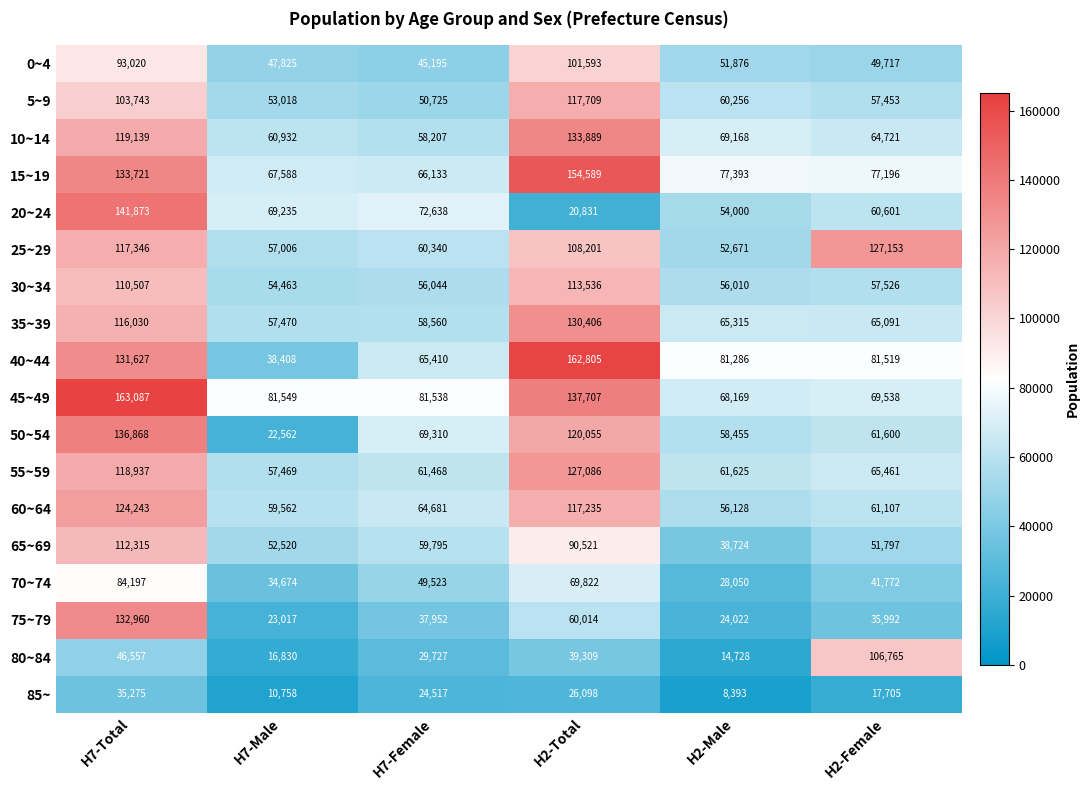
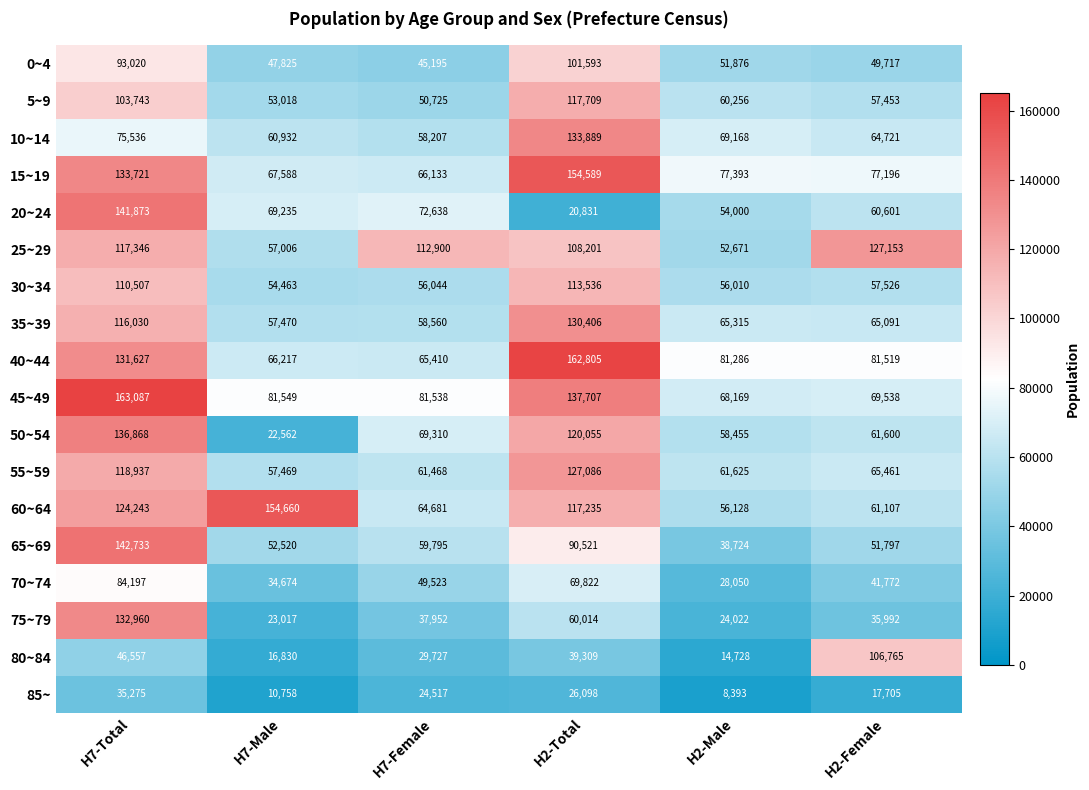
  {
    "0~4": {
      "H7-Total": "93,020",
      "H7-Male": "47,825",
      "H7-Female": "45,195",
      "H2-Total": "101,593",
      "H2-Male": "51,876",
      "H2-Female": "49,717"
    },
    "5~9": {
      "H7-Total": "103,743",
      "H7-Male": "53,018",
      "H7-Female": "50,725",
      "H2-Total": "117,709",
      "H2-Male": "60,256",
      "H2-Female": "57,453"
    },
    "10~14": {
-     "H7-Total": "119,139",
+     "H7-Total": "75,536",
      "H7-Male": "60,932",
      "H7-Female": "58,207",
      "H2-Total": "133,889",
      "H2-Male": "69,168",
      "H2-Female": "64,721"
    },
    "15~19": {
      "H7-Total": "133,721",
      "H7-Male": "67,588",
      "H7-Female": "66,133",
      "H2-Total": "154,589",
      "H2-Male": "77,393",
      "H2-Female": "77,196"
    },
    "20~24": {
      "H7-Total": "141,873",
      "H7-Male": "69,235",
      "H7-Female": "72,638",
      "H2-Total": "20,831",
      "H2-Male": "54,000",
      "H2-Female": "60,601"
    },
    "25~29": {
      "H7-Total": "117,346",
      "H7-Male": "57,006",
-     "H7-Female": "60,340",
+     "H7-Female": "112,900",
      "H2-Total": "108,201",
      "H2-Male": "52,671",
      "H2-Female": "127,153"
    },
    "30~34": {
      "H7-Total": "110,507",
      "H7-Male": "54,463",
      "H7-Female": "56,044",
      "H2-Total": "113,536",
      "H2-Male": "56,010",
      "H2-Female": "57,526"
    },
    "35~39": {
      "H7-Total": "116,030",
      "H7-Male": "57,470",
      "H7-Female": "58,560",
      "H2-Total": "130,406",
      "H2-Male": "65,315",
      "H2-Female": "65,091"
    },
    "40~44": {
      "H7-Total": "131,627",
-     "H7-Male": "38,408",
+     "H7-Male": "66,217",
      "H7-Female": "65,410",
      "H2-Total": "162,805",
      "H2-Male": "81,286",
      "H2-Female": "81,519"
    },
    "45~49": {
      "H7-Total": "163,087",
      "H7-Male": "81,549",
      "H7-Female": "81,538",
      "H2-Total": "137,707",
      "H2-Male": "68,169",
      "H2-Female": "69,538"
    },
    "50~54": {
      "H7-Total": "136,868",
      "H7-Male": "22,562",
      "H7-Female": "69,310",
      "H2-Total": "120,055",
      "H2-Male": "58,455",
      "H2-Female": "61,600"
    },
    "55~59": {
      "H7-Total": "118,937",
      "H7-Male": "57,469",
      "H7-Female": "61,468",
      "H2-Total": "127,086",
      "H2-Male": "61,625",
      "H2-Female": "65,461"
    },
    "60~64": {
      "H7-Total": "124,243",
-     "H7-Male": "59,562",
+     "H7-Male": "154,660",
      "H7-Female": "64,681",
      "H2-Total": "117,235",
      "H2-Male": "56,128",
      "H2-Female": "61,107"
    },
    "65~69": {
-     "H7-Total": "112,315",
+     "H7-Total": "142,733",
      "H7-Male": "52,520",
      "H7-Female": "59,795",
      "H2-Total": "90,521",
      "H2-Male": "38,724",
      "H2-Female": "51,797"
    },
    "70~74": {
      "H7-Total": "84,197",
      "H7-Male": "34,674",
      "H7-Female": "49,523",
      "H2-Total": "69,822",
      "H2-Male": "28,050",
      "H2-Female": "41,772"
    },
    "75~79": {
      "H7-Total": "132,960",
      "H7-Male": "23,017",
      "H7-Female": "37,952",
      "H2-Total": "60,014",
      "H2-Male": "24,022",
      "H2-Female": "35,992"
    },
    "80~84": {
      "H7-Total": "46,557",
      "H7-Male": "16,830",
      "H7-Female": "29,727",
      "H2-Total": "39,309",
      "H2-Male": "14,728",
      "H2-Female": "106,765"
    },
    "85~": {
      "H7-Total": "35,275",
      "H7-Male": "10,758",
      "H7-Female": "24,517",
      "H2-Total": "26,098",
      "H2-Male": "8,393",
      "H2-Female": "17,705"
    }
  }
